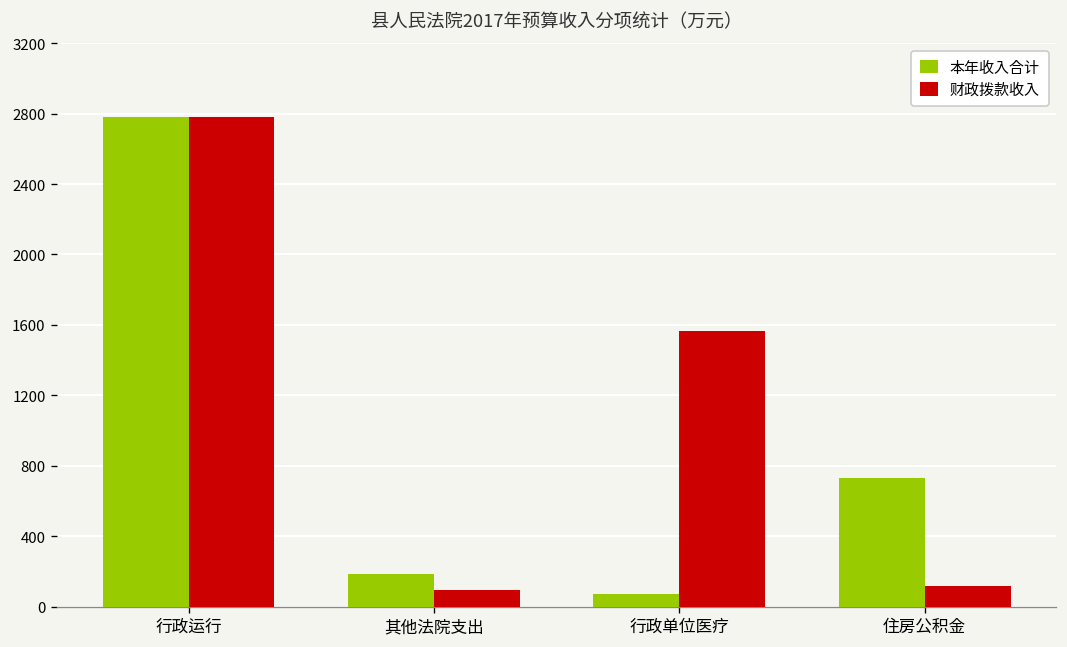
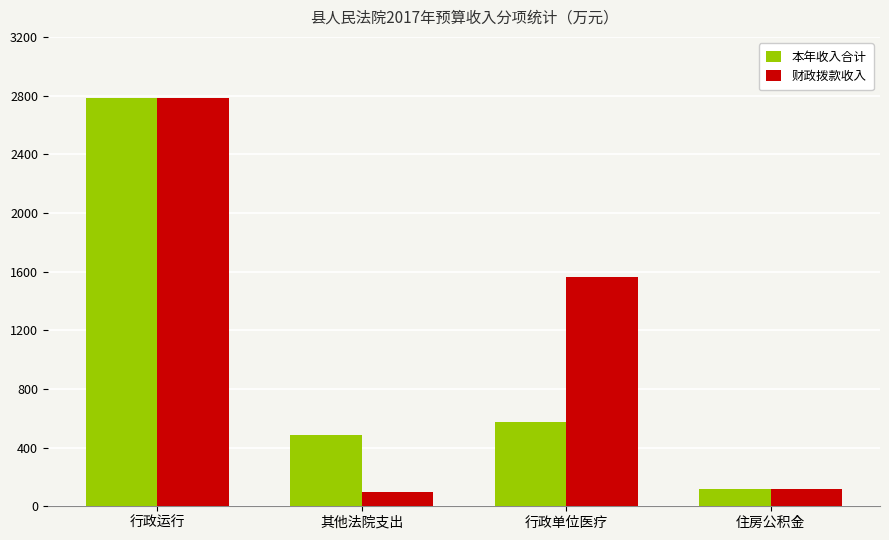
  {
    "本年收入合计": {
      "行政运行": 2780,
-     "其他法院支出": 180,
-     "行政单位医疗": 70,
-     "住房公积金": 730
+     "其他法院支出": 480,
+     "行政单位医疗": 570,
+     "住房公积金": 120
    },
    "财政拨款收入": {
      "行政运行": 2780,
      "其他法院支出": 100,
      "行政单位医疗": 1560,
      "住房公积金": 120
    }
  }
